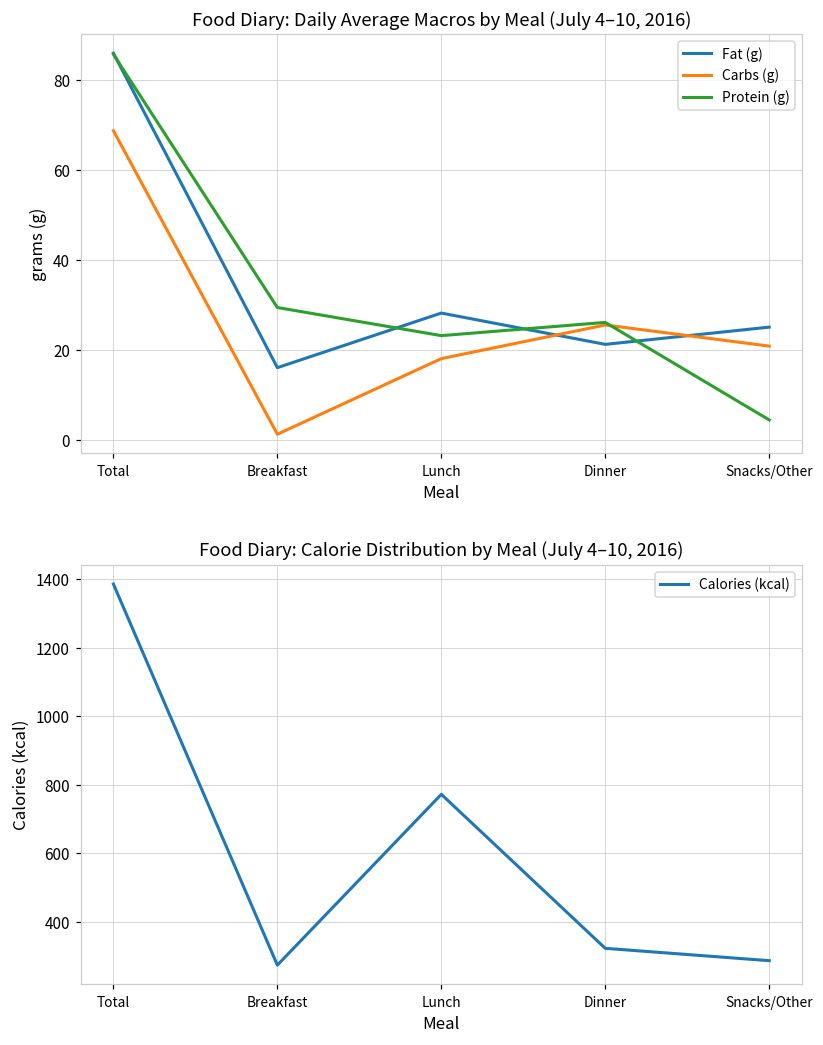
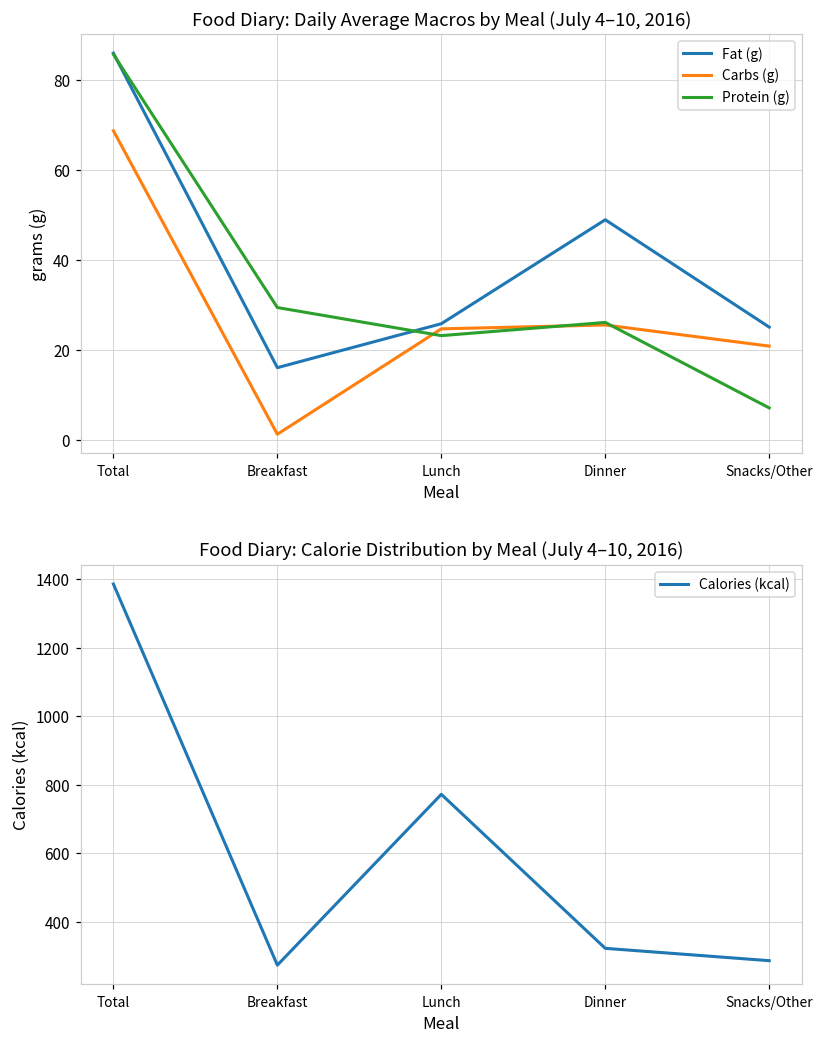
  {
    "Food Diary: Daily Average Macros by Meal (July 4–10, 2016)": {
      "Fat (g)": {
        "Breakfast": 16,
-       "Lunch": 28,
-       "Dinner": 21,
+       "Lunch": 26,
+       "Dinner": 49,
        "Snacks/Other": 25
      },
      "Carbs (g)": {
        "Total": 69,
        "Breakfast": 1,
-       "Lunch": 18,
+       "Lunch": 25,
        "Snacks/Other": 21
      },
      "Protein (g)": {
        "Breakfast": 29,
        "Lunch": 23,
-       "Snacks/Other": 4
+       "Snacks/Other": 7
      }
    },
    "Food Diary: Calorie Distribution by Meal (July 4–10, 2016)": {
      "Total": 1390,
      "Breakfast": 270,
      "Lunch": 770,
      "Dinner": 320,
      "Snacks/Other": 290
    }
  }
